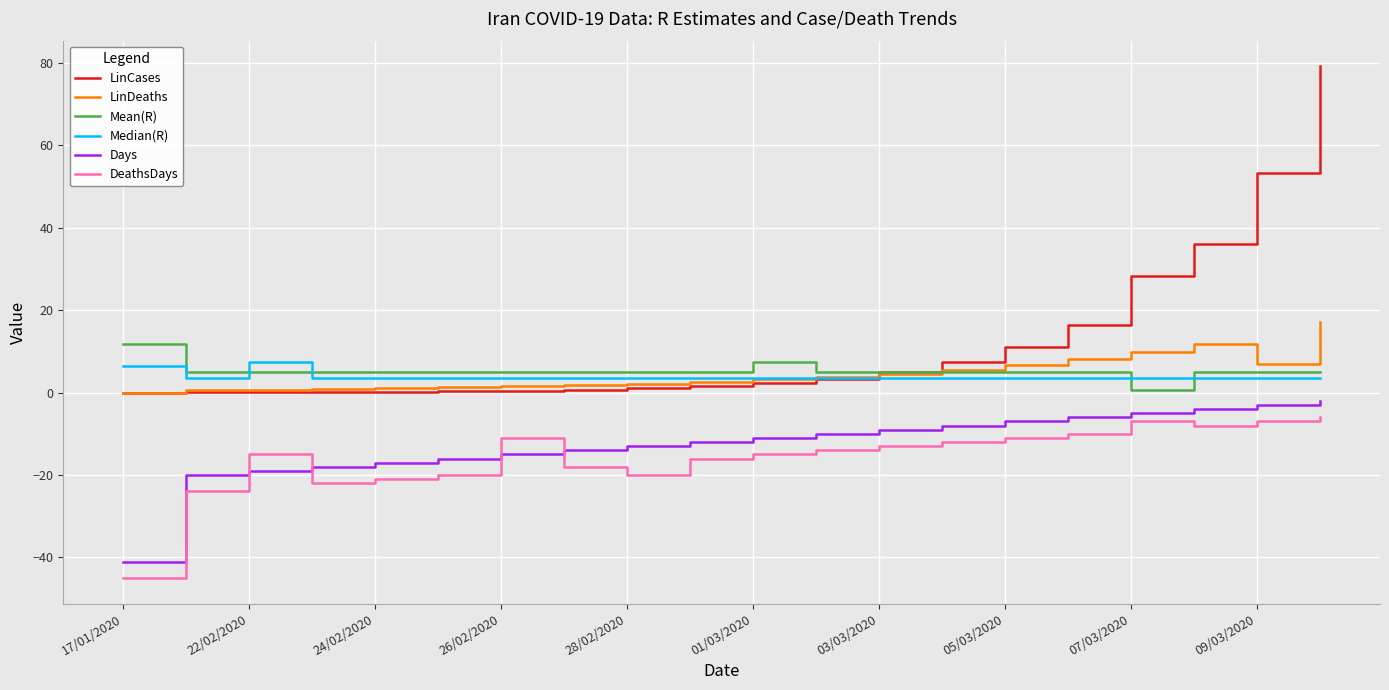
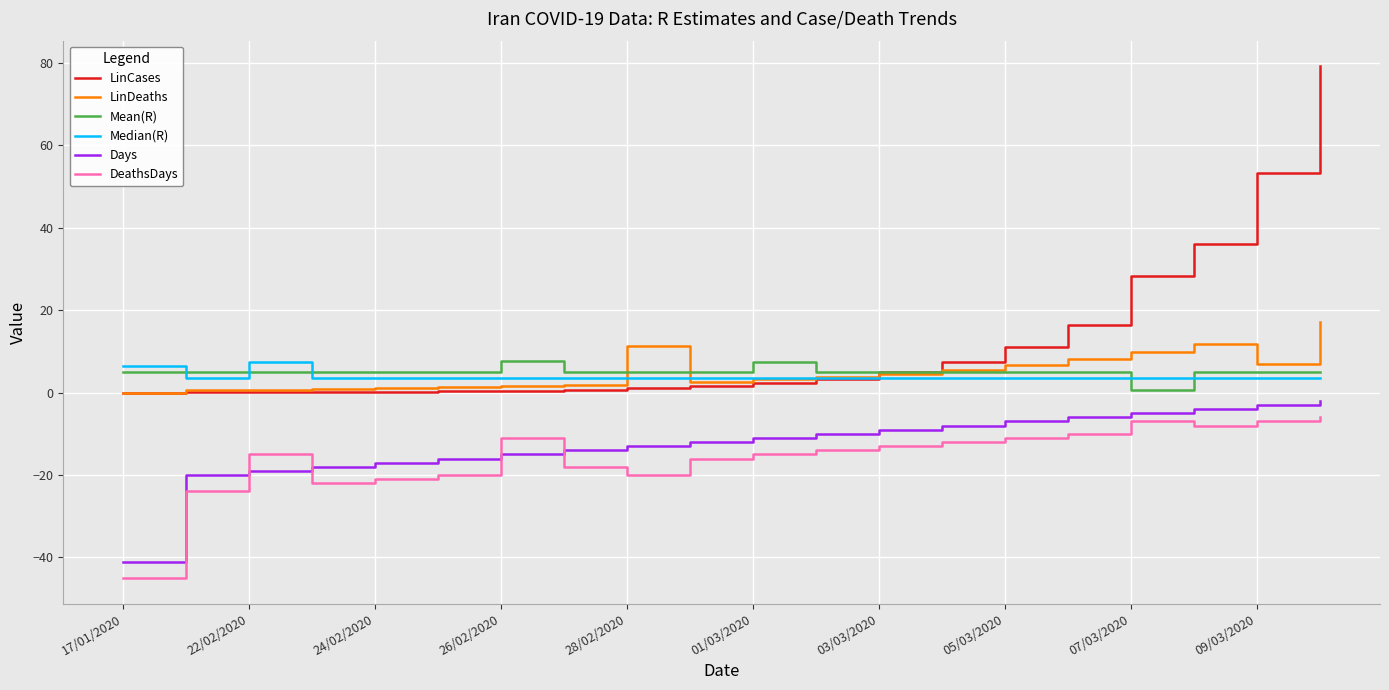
  {
    "LinCases": {
      "22/02/2020": 0,
      "24/02/2020": 0,
      "26/02/2020": 0,
      "28/02/2020": 1,
      "01/03/2020": 2,
      "05/03/2020": 11,
      "07/03/2020": 28,
      "09/03/2020": 53
    },
    "LinDeaths": {
      "22/02/2020": 1,
      "24/02/2020": 1,
      "26/02/2020": 2,
-     "28/02/2020": 2,
+     "28/02/2020": 11,
      "05/03/2020": 7,
      "07/03/2020": 10,
      "09/03/2020": 7
    },
    "Mean(R)": {
-     "17/01/2020": 12,
+     "17/01/2020": 5,
      "22/02/2020": 5,
      "24/02/2020": 5,
-     "26/02/2020": 5,
+     "26/02/2020": 8,
      "28/02/2020": 5,
      "01/03/2020": 7,
      "05/03/2020": 5,
      "07/03/2020": 1,
      "09/03/2020": 5
    },
    "Median(R)": {
      "17/01/2020": 7,
      "22/02/2020": 7,
      "24/02/2020": 3,
      "26/02/2020": 3,
      "28/02/2020": 3,
      "03/03/2020": 3,
      "05/03/2020": 3,
      "07/03/2020": 3,
      "09/03/2020": 3
    },
    "Days": {
      "17/01/2020": -41,
      "22/02/2020": -19,
      "24/02/2020": -17,
      "26/02/2020": -15,
      "28/02/2020": -13,
      "01/03/2020": -11,
      "03/03/2020": -9,
      "05/03/2020": -7,
      "07/03/2020": -5,
      "09/03/2020": -3
    },
    "DeathsDays": {
      "17/01/2020": -45,
      "22/02/2020": -15,
      "24/02/2020": -21,
      "26/02/2020": -11,
      "28/02/2020": -20,
      "01/03/2020": -15,
      "03/03/2020": -13,
      "05/03/2020": -11,
      "07/03/2020": -7,
      "09/03/2020": -7
    }
  }
